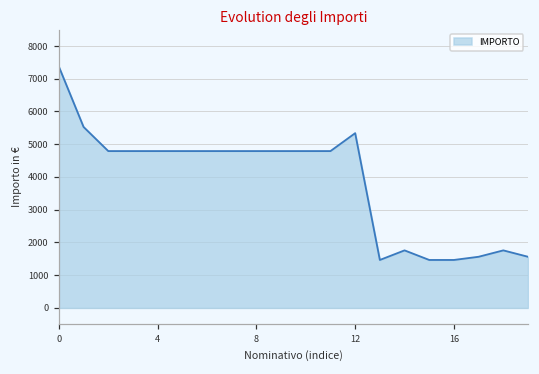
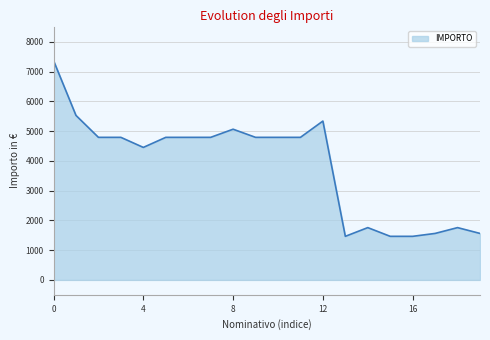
  {
    "0": 7400,
-   "4": 4800,
-   "8": 4800,
+   "4": 4500,
+   "8": 5100,
    "12": 5300,
    "16": 1500
  }
